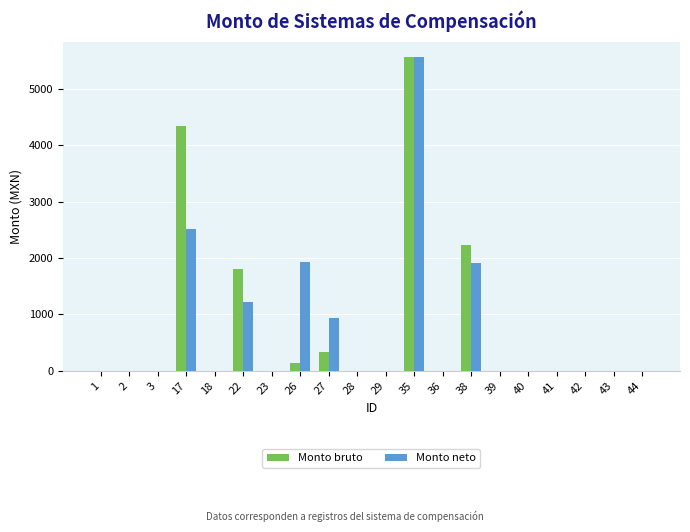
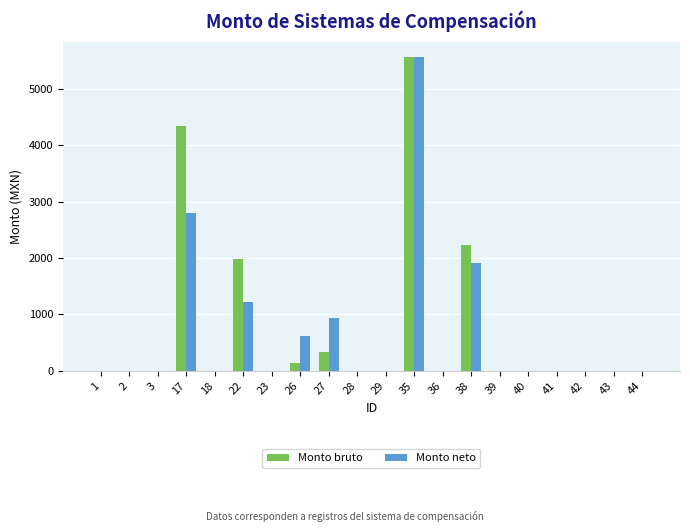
  {
    "Monto bruto": {
      "1": 0,
      "2": 0,
      "3": 0,
      "17": 4300,
      "18": 0,
-     "22": 1800,
+     "22": 2000,
      "23": 0,
      "26": 100,
      "27": 300,
      "28": 0,
      "29": 0,
      "35": 5600,
      "36": 0,
      "38": 2200,
      "39": 0,
      "40": 0,
      "41": 0,
      "42": 0,
      "43": 0,
      "44": 0
    },
    "Monto neto": {
      "1": 0,
      "2": 0,
      "3": 0,
-     "17": 2500,
+     "17": 2800,
      "18": 0,
      "22": 1200,
      "23": 0,
-     "26": 1900,
+     "26": 600,
      "27": 900,
      "28": 0,
      "29": 0,
      "35": 5600,
      "36": 0,
      "38": 1900,
      "39": 0,
      "40": 0,
      "41": 0,
      "42": 0,
      "43": 0,
      "44": 0
    }
  }
